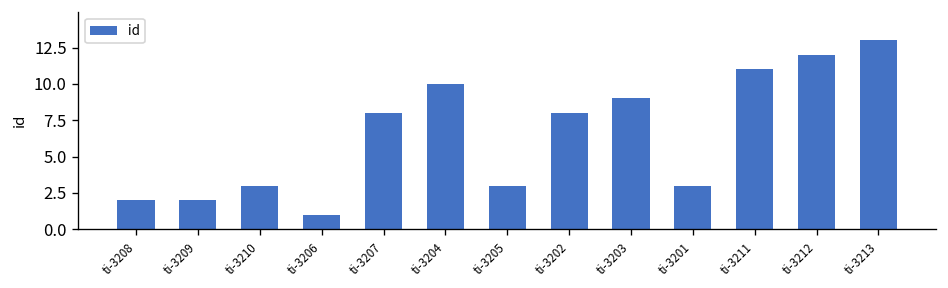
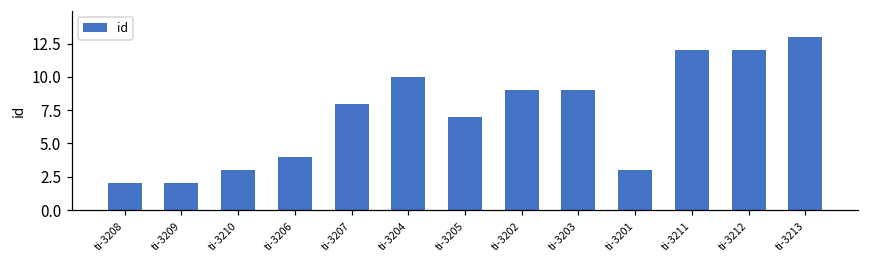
  {
    "ti-3208": 2,
    "ti-3209": 2,
    "ti-3210": 3,
-   "ti-3206": 1,
+   "ti-3206": 4,
    "ti-3207": 8,
    "ti-3204": 10,
-   "ti-3205": 3,
-   "ti-3202": 8,
+   "ti-3205": 7,
+   "ti-3202": 9,
    "ti-3203": 9,
    "ti-3201": 3,
-   "ti-3211": 11,
+   "ti-3211": 12,
    "ti-3212": 12,
    "ti-3213": 13
  }
